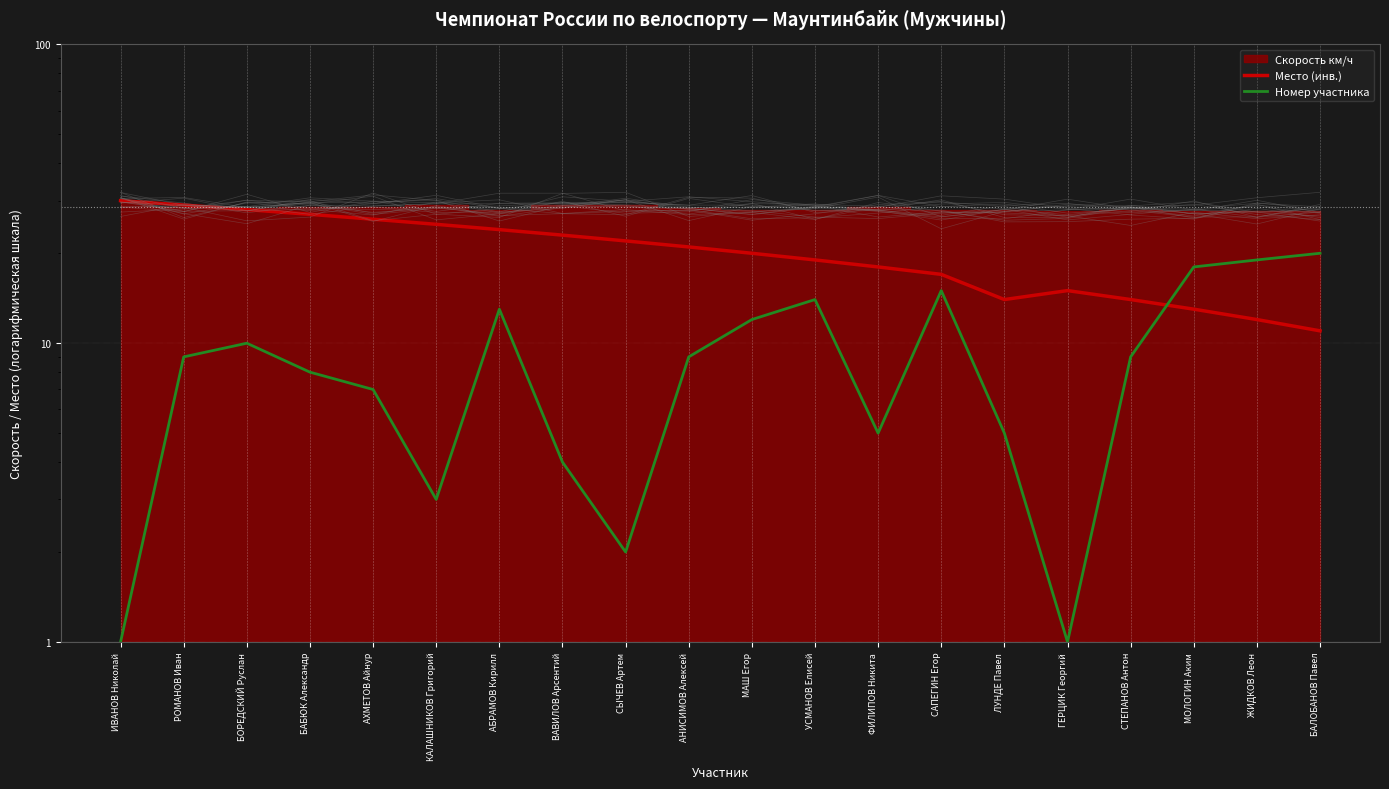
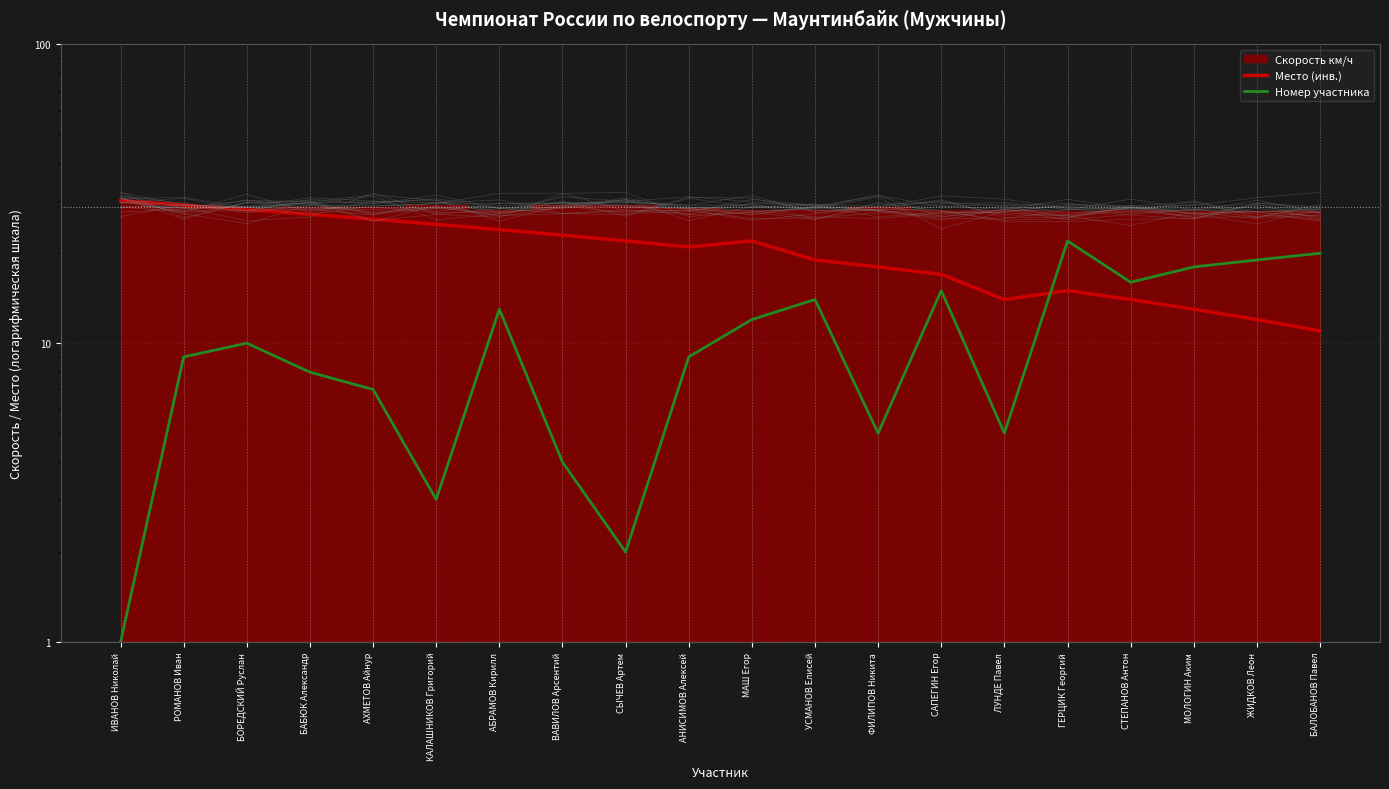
  {
    "Место (инв.)": {
      "КАЛАШНИКОВ Григорий": 25,
      "АБРАМОВ Кирилл": 24,
      "ВАВИЛОВ Арсентий": 23,
      "СЫЧЕВ Артем": 22,
      "АНИСИМОВ Алексей": 21,
-     "МАШ Егор": 20,
+     "МАШ Егор": 22,
      "УСМАНОВ Елисей": 19,
      "ФИЛИПОВ Никита": 18,
      "САПЕГИН Егор": 17,
      "ЛУНДЕ Павел": 14,
      "ГЕРЦИК Георгий": 15,
      "СТЕПАНОВ Антон": 14,
      "МОЛОГИН Аким": 13,
      "ЖИДКОВ Леон": 12,
      "БАЛОБАНОВ Павел": 11
    },
    "Номер участника": {
      "ИВАНОВ Николай": 1,
      "РОМАНОВ Иван": 9,
      "БОРЕДСКИЙ Руслан": 10,
      "БАБЮК Александр": 8,
      "АХМЕТОВ Айнур": 7,
      "КАЛАШНИКОВ Григорий": 3,
      "АБРАМОВ Кирилл": 13,
      "ВАВИЛОВ Арсентий": 4,
      "СЫЧЕВ Артем": 2,
      "АНИСИМОВ Алексей": 9,
      "МАШ Егор": 12,
      "УСМАНОВ Елисей": 14,
      "ФИЛИПОВ Никита": 5,
      "САПЕГИН Егор": 15,
      "ЛУНДЕ Павел": 5,
-     "ГЕРЦИК Георгий": 1,
-     "СТЕПАНОВ Антон": 9,
+     "ГЕРЦИК Георгий": 22,
+     "СТЕПАНОВ Антон": 16,
      "МОЛОГИН Аким": 18,
      "ЖИДКОВ Леон": 19,
      "БАЛОБАНОВ Павел": 20
    }
  }
